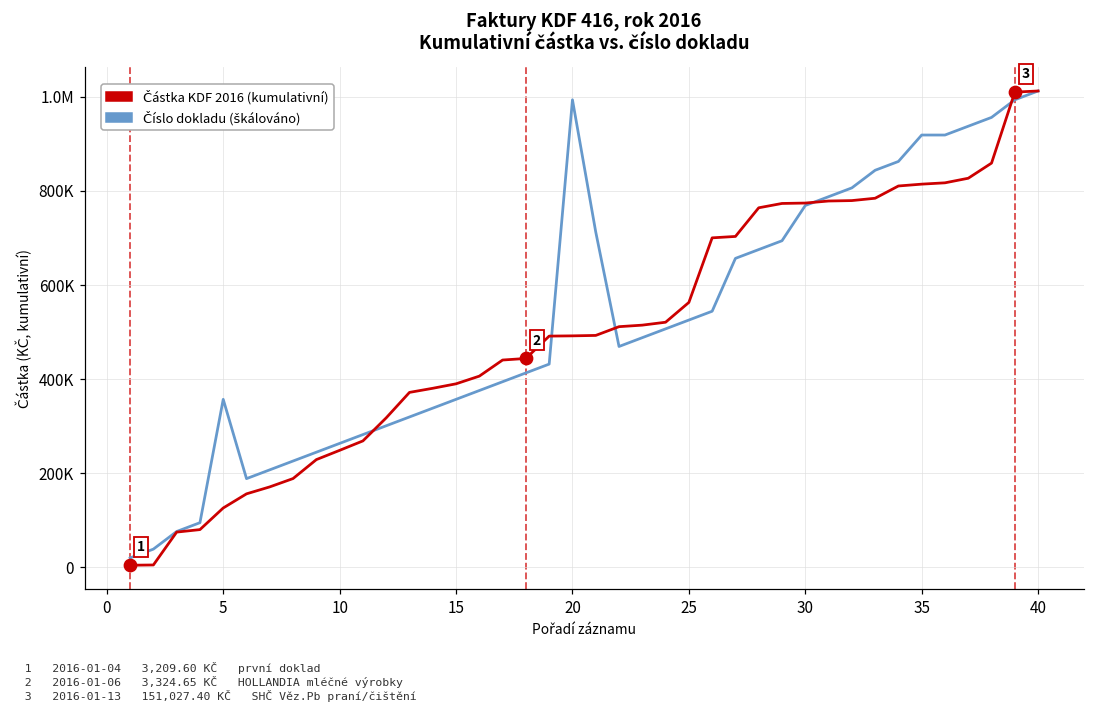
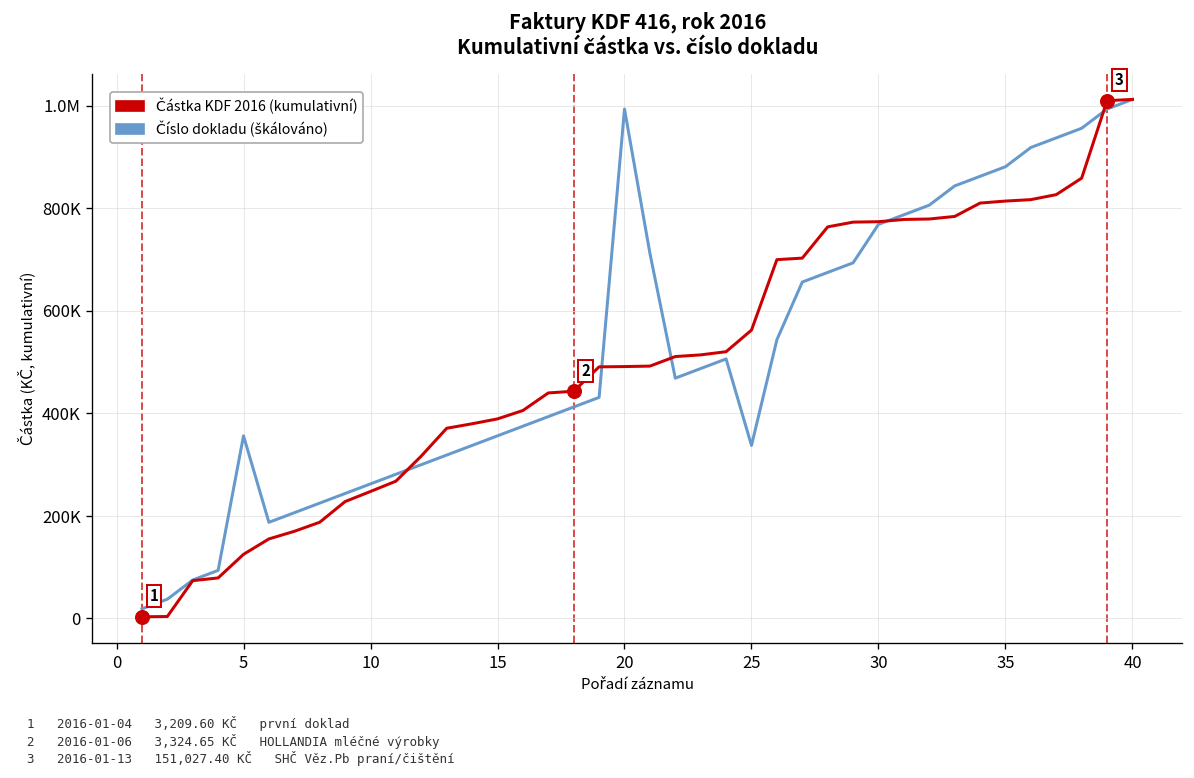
  {
    "Číslo dokladu (škálováno)": {
      "5": 360000,
      "10": 260000,
      "15": 360000,
      "20": 990000,
-     "25": 520000,
-     "35": 920000
+     "25": 340000,
+     "35": 880000
    }
  }
